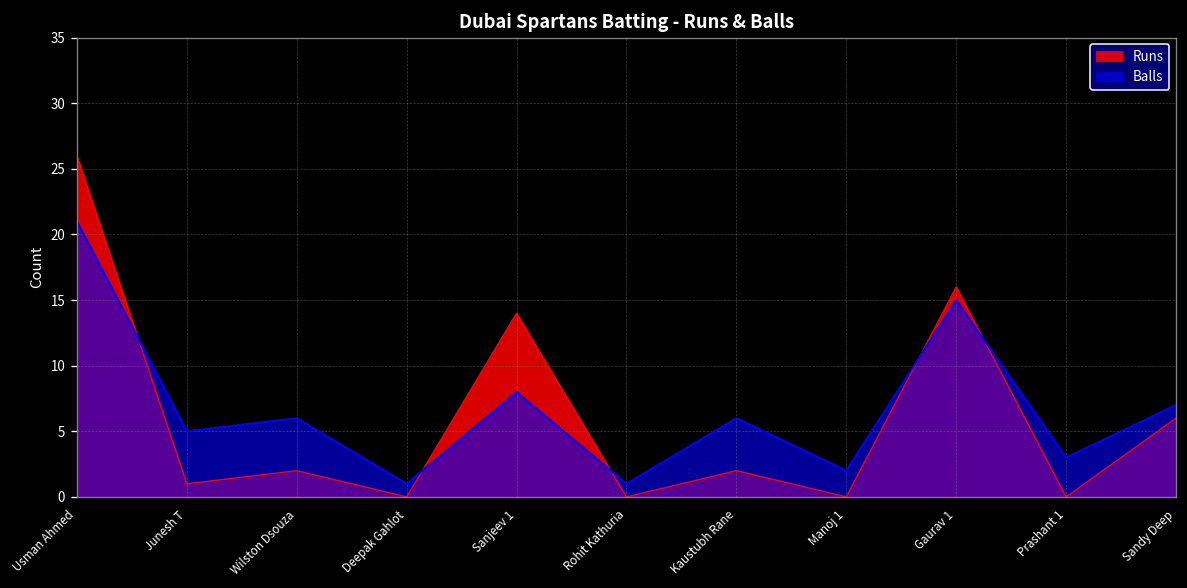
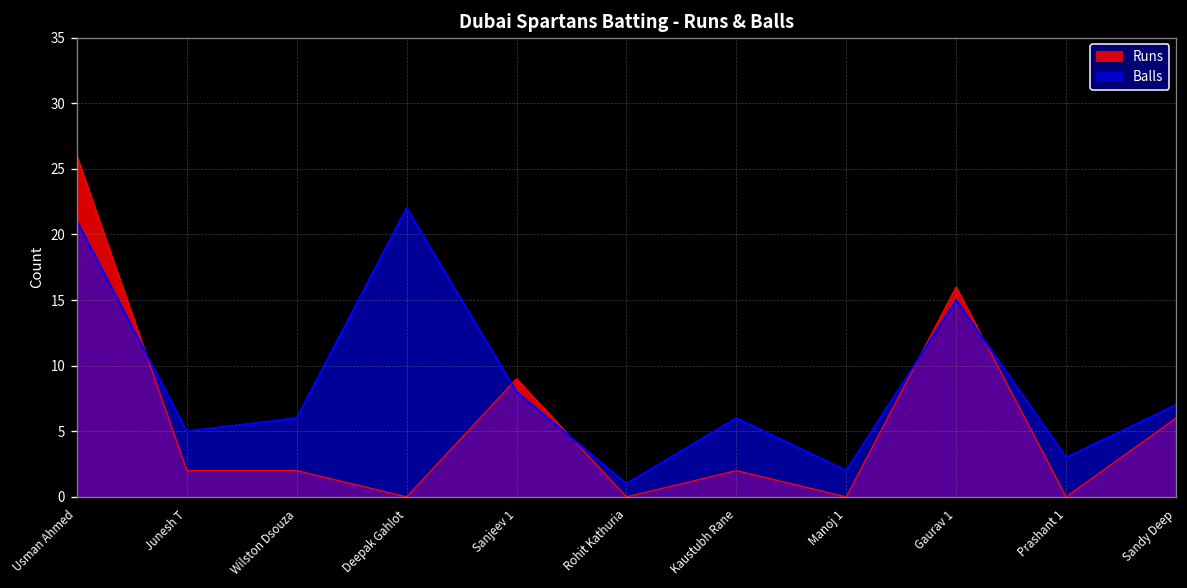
  {
    "Runs": {
      "Usman Ahmed": 26,
-     "Junesh T": 1,
+     "Junesh T": 2,
      "Wilston Dsouza": 2,
      "Deepak Gahlot": 0,
-     "Sanjeev 1": 14,
+     "Sanjeev 1": 9,
      "Rohit Kathuria": 0,
      "Kaustubh Rane": 2,
      "Manoj 1": 0,
      "Gaurav 1": 16,
      "Prashant 1": 0,
      "Sandy Deep": 6
    },
    "Balls": {
      "Usman Ahmed": 21,
      "Junesh T": 5,
      "Wilston Dsouza": 6,
-     "Deepak Gahlot": 1,
+     "Deepak Gahlot": 22,
      "Sanjeev 1": 8,
      "Rohit Kathuria": 1,
      "Kaustubh Rane": 6,
      "Manoj 1": 2,
      "Gaurav 1": 15,
      "Prashant 1": 3,
      "Sandy Deep": 7
    }
  }
